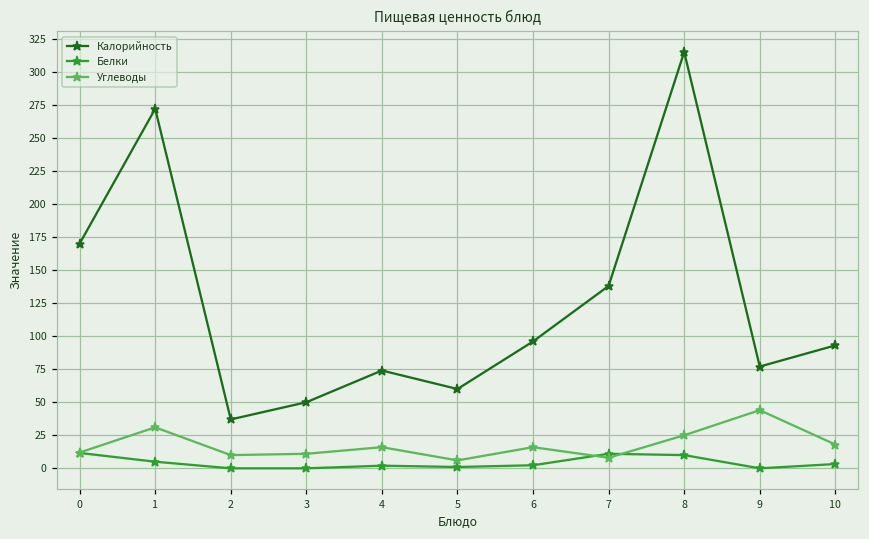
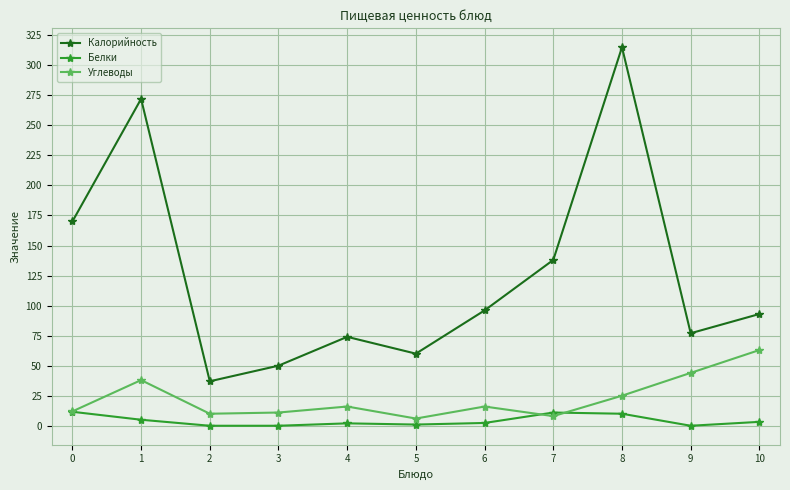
  {
    "Углеводы": {
-     "1": 31,
+     "1": 38,
      "2": 10,
      "3": 11,
      "4": 16,
      "5": 6,
      "6": 16,
      "7": 8,
      "8": 25,
      "9": 44,
-     "10": 18
+     "10": 63
    }
  }
